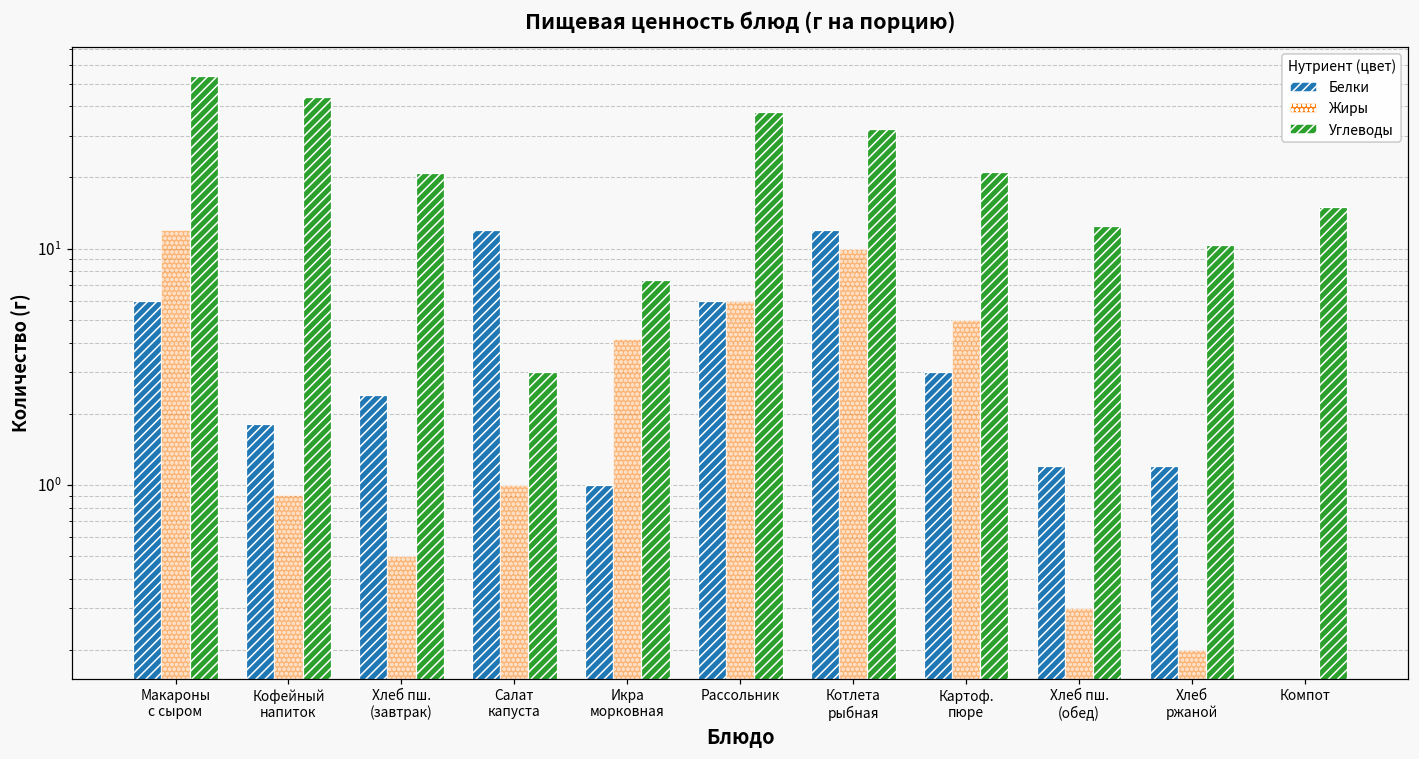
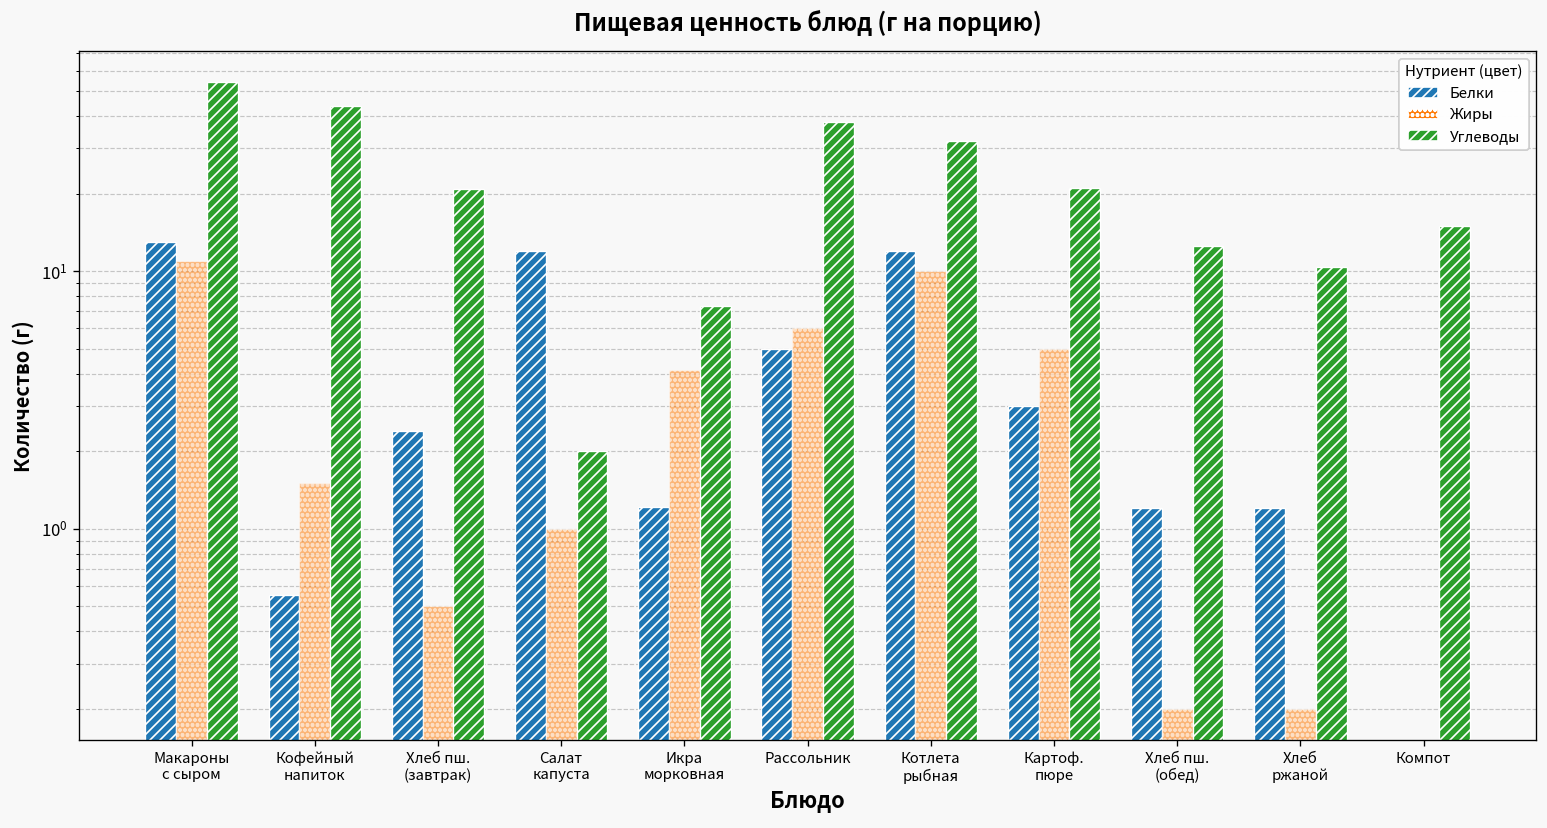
  {
    "Белки": {
-     "Макароны с сыром": 6,
-     "Кофейный напиток": 1.8,
+     "Макароны с сыром": 13,
+     "Кофейный напиток": 0.55,
      "Хлеб пш. (завтрак)": 2.4,
      "Салат капуста": 12,
-     "Икра морковная": 1.0,
-     "Рассольник": 6,
+     "Икра морковная": 1.2,
+     "Рассольник": 5,
      "Котлета рыбная": 12,
      "Картоф. пюре": 3.0,
      "Хлеб пш. (обед)": 1.2,
      "Хлеб ржаной": 1.2
    },
    "Жиры": {
-     "Макароны с сыром": 12,
-     "Кофейный напиток": 0.90,
+     "Макароны с сыром": 11,
+     "Кофейный напиток": 1.5,
      "Хлеб пш. (завтрак)": 0.50,
      "Салат капуста": 1.0,
      "Икра морковная": 4.2,
      "Рассольник": 6.0,
      "Котлета рыбная": 10,
      "Картоф. пюре": 5.0,
-     "Хлеб пш. (обед)": 0.3,
+     "Хлеб пш. (обед)": 0.2,
      "Хлеб ржаной": 0.20
    },
    "Углеводы": {
      "Макароны с сыром": 54,
      "Кофейный напиток": 44,
      "Хлеб пш. (завтрак)": 21,
-     "Салат капуста": 3,
+     "Салат капуста": 2,
      "Икра морковная": 7.3,
      "Рассольник": 38,
      "Котлета рыбная": 32,
      "Картоф. пюре": 21,
      "Хлеб пш. (обед)": 13,
      "Хлеб ржаной": 10,
      "Компот": 15
    }
  }
